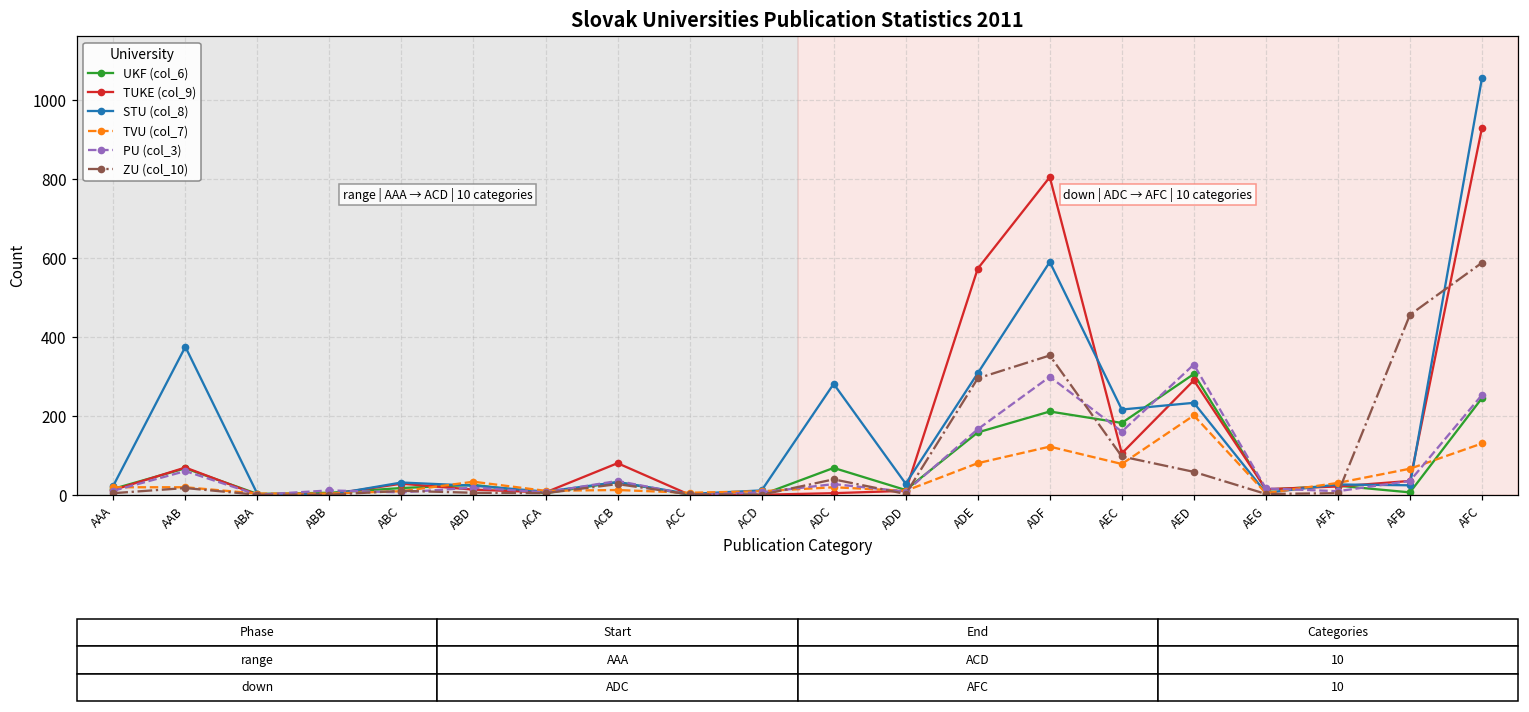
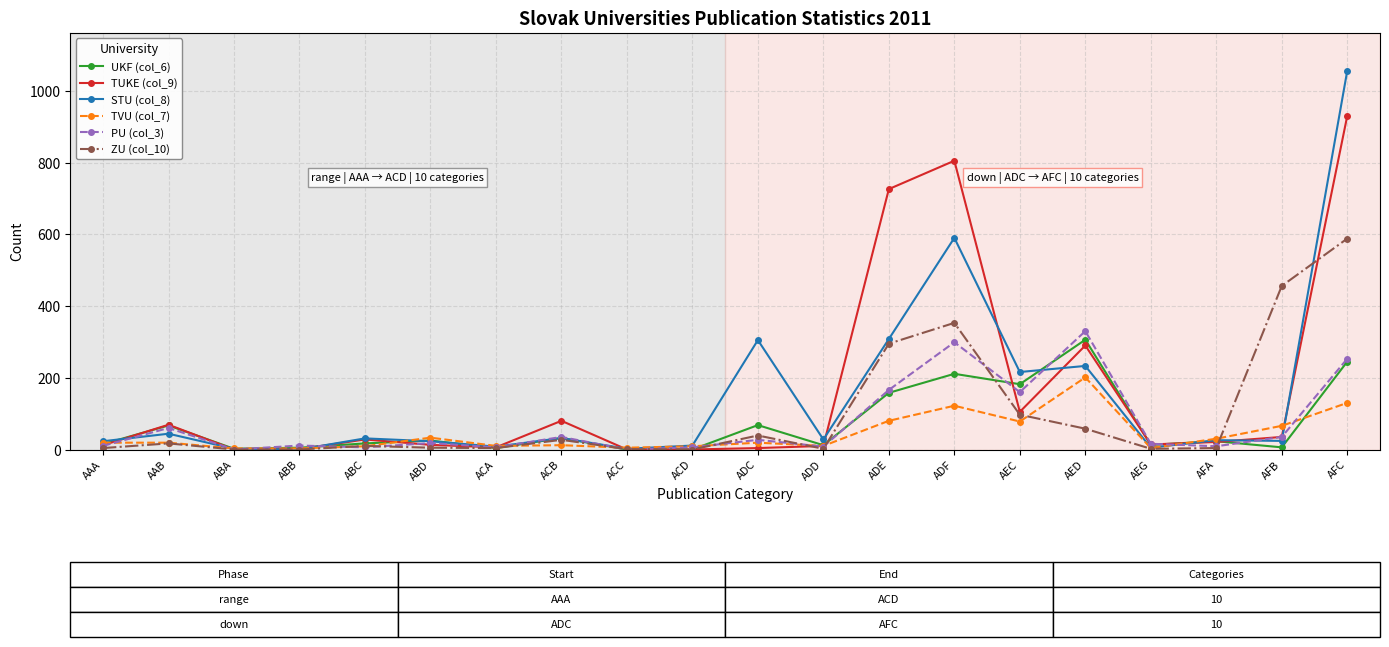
  {
    "UKF (col_6)": {
      "ADC": 70,
      "ADE": 160,
      "ADF": 210,
      "AEC": 180,
      "AED": 310,
      "AFB": 10,
      "AFC": 250
    },
    "TUKE (col_9)": {
      "ACB": 80,
      "ADC": 0,
-     "ADE": 570,
+     "ADE": 730,
      "AEC": 110,
      "AED": 290,
      "AFC": 930
    },
    "STU (col_8)": {
-     "AAB": 380,
-     "ADC": 280,
+     "AAB": 40,
+     "ADC": 310,
      "ADD": 30,
      "ADE": 310,
      "ADF": 590,
      "AEC": 220,
      "AED": 230,
      "AFB": 20,
      "AFC": 1060
    },
    "TVU (col_7)": {
      "ABD": 30,
      "ACB": 10,
      "ADC": 20,
      "ADE": 80,
      "ADF": 120,
      "AEC": 80,
      "AED": 200,
      "AFB": 70,
      "AFC": 130
    },
    "PU (col_3)": {
      "ADC": 30,
      "ADE": 170,
      "ADF": 300,
      "AEC": 160,
      "AED": 330,
      "AFC": 250
    },
    "ZU (col_10)": {
      "ABD": 10,
      "ADC": 40,
      "ADE": 300,
      "ADF": 350,
      "AEC": 100,
      "AED": 60,
      "AFB": 460,
      "AFC": 590
    }
  }
